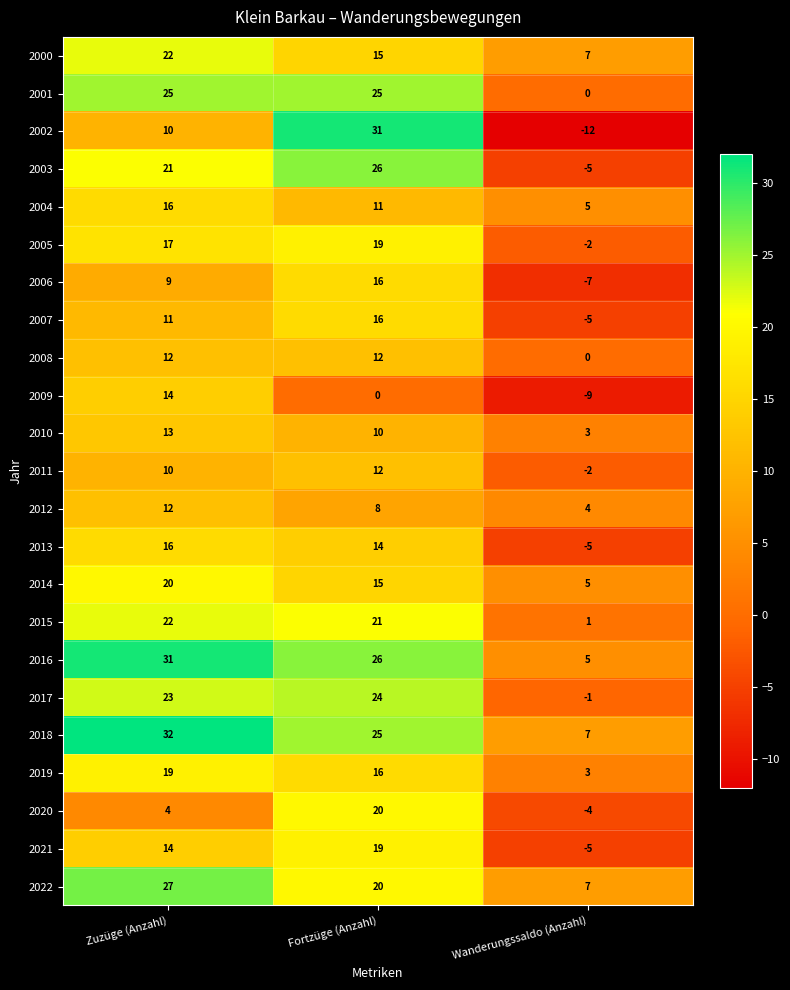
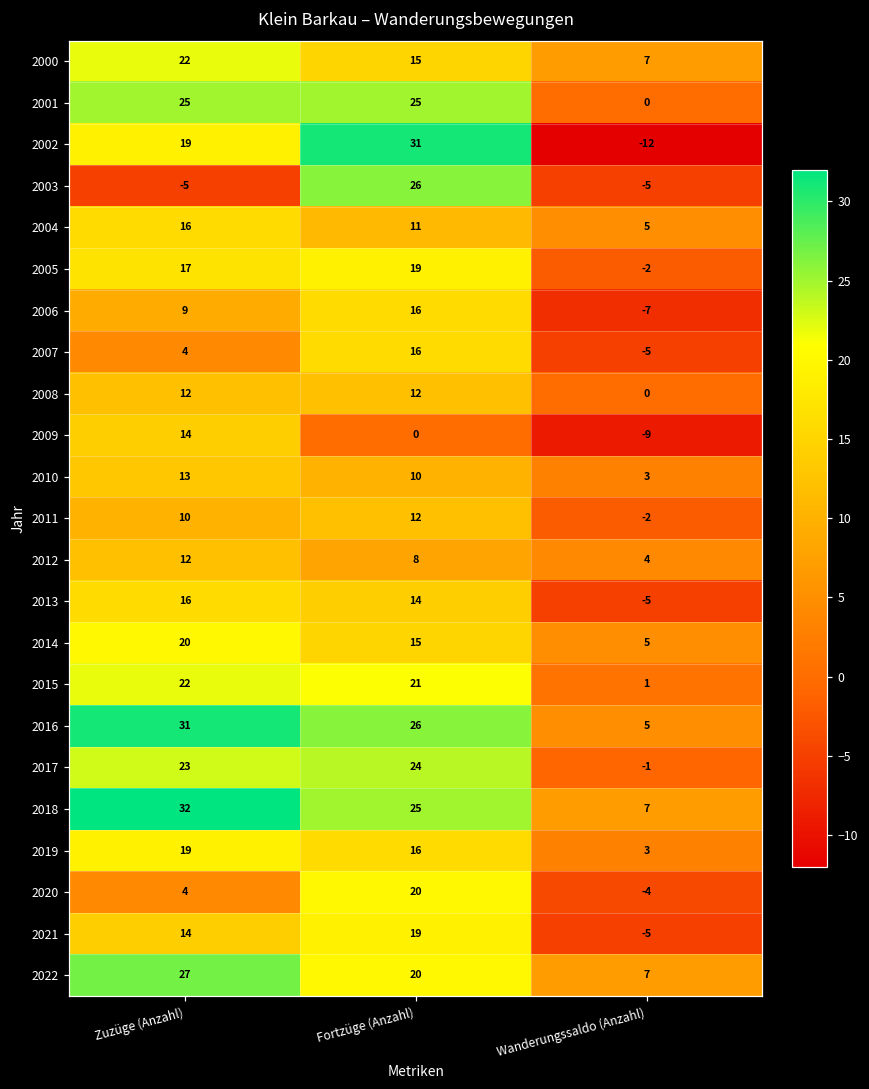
  {
    "2000": {
      "Zuzüge (Anzahl)": 22,
      "Fortzüge (Anzahl)": 15,
      "Wanderungssaldo (Anzahl)": 7
    },
    "2001": {
      "Zuzüge (Anzahl)": 25,
      "Fortzüge (Anzahl)": 25,
      "Wanderungssaldo (Anzahl)": 0
    },
    "2002": {
-     "Zuzüge (Anzahl)": 10,
+     "Zuzüge (Anzahl)": 19,
      "Fortzüge (Anzahl)": 31,
      "Wanderungssaldo (Anzahl)": -12
    },
    "2003": {
-     "Zuzüge (Anzahl)": 21,
+     "Zuzüge (Anzahl)": -5,
      "Fortzüge (Anzahl)": 26,
      "Wanderungssaldo (Anzahl)": -5
    },
    "2004": {
      "Zuzüge (Anzahl)": 16,
      "Fortzüge (Anzahl)": 11,
      "Wanderungssaldo (Anzahl)": 5
    },
    "2005": {
      "Zuzüge (Anzahl)": 17,
      "Fortzüge (Anzahl)": 19,
      "Wanderungssaldo (Anzahl)": -2
    },
    "2006": {
      "Zuzüge (Anzahl)": 9,
      "Fortzüge (Anzahl)": 16,
      "Wanderungssaldo (Anzahl)": -7
    },
    "2007": {
-     "Zuzüge (Anzahl)": 11,
+     "Zuzüge (Anzahl)": 4,
      "Fortzüge (Anzahl)": 16,
      "Wanderungssaldo (Anzahl)": -5
    },
    "2008": {
      "Zuzüge (Anzahl)": 12,
      "Fortzüge (Anzahl)": 12,
      "Wanderungssaldo (Anzahl)": 0
    },
    "2009": {
      "Zuzüge (Anzahl)": 14,
      "Fortzüge (Anzahl)": 0,
      "Wanderungssaldo (Anzahl)": -9
    },
    "2010": {
      "Zuzüge (Anzahl)": 13,
      "Fortzüge (Anzahl)": 10,
      "Wanderungssaldo (Anzahl)": 3
    },
    "2011": {
      "Zuzüge (Anzahl)": 10,
      "Fortzüge (Anzahl)": 12,
      "Wanderungssaldo (Anzahl)": -2
    },
    "2012": {
      "Zuzüge (Anzahl)": 12,
      "Fortzüge (Anzahl)": 8,
      "Wanderungssaldo (Anzahl)": 4
    },
    "2013": {
      "Zuzüge (Anzahl)": 16,
      "Fortzüge (Anzahl)": 14,
      "Wanderungssaldo (Anzahl)": -5
    },
    "2014": {
      "Zuzüge (Anzahl)": 20,
      "Fortzüge (Anzahl)": 15,
      "Wanderungssaldo (Anzahl)": 5
    },
    "2015": {
      "Zuzüge (Anzahl)": 22,
      "Fortzüge (Anzahl)": 21,
      "Wanderungssaldo (Anzahl)": 1
    },
    "2016": {
      "Zuzüge (Anzahl)": 31,
      "Fortzüge (Anzahl)": 26,
      "Wanderungssaldo (Anzahl)": 5
    },
    "2017": {
      "Zuzüge (Anzahl)": 23,
      "Fortzüge (Anzahl)": 24,
      "Wanderungssaldo (Anzahl)": -1
    },
    "2018": {
      "Zuzüge (Anzahl)": 32,
      "Fortzüge (Anzahl)": 25,
      "Wanderungssaldo (Anzahl)": 7
    },
    "2019": {
      "Zuzüge (Anzahl)": 19,
      "Fortzüge (Anzahl)": 16,
      "Wanderungssaldo (Anzahl)": 3
    },
    "2020": {
      "Zuzüge (Anzahl)": 4,
      "Fortzüge (Anzahl)": 20,
      "Wanderungssaldo (Anzahl)": -4
    },
    "2021": {
      "Zuzüge (Anzahl)": 14,
      "Fortzüge (Anzahl)": 19,
      "Wanderungssaldo (Anzahl)": -5
    },
    "2022": {
      "Zuzüge (Anzahl)": 27,
      "Fortzüge (Anzahl)": 20,
      "Wanderungssaldo (Anzahl)": 7
    }
  }
